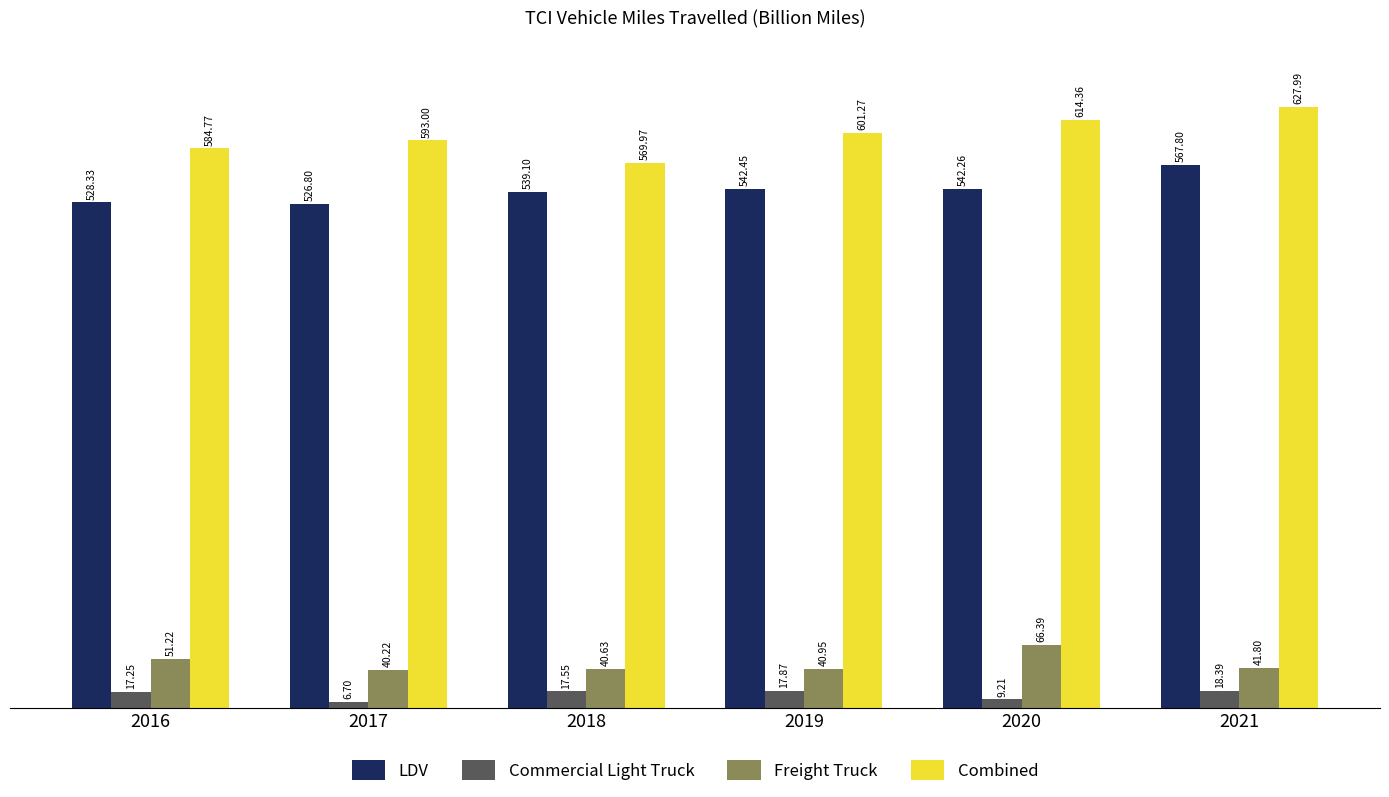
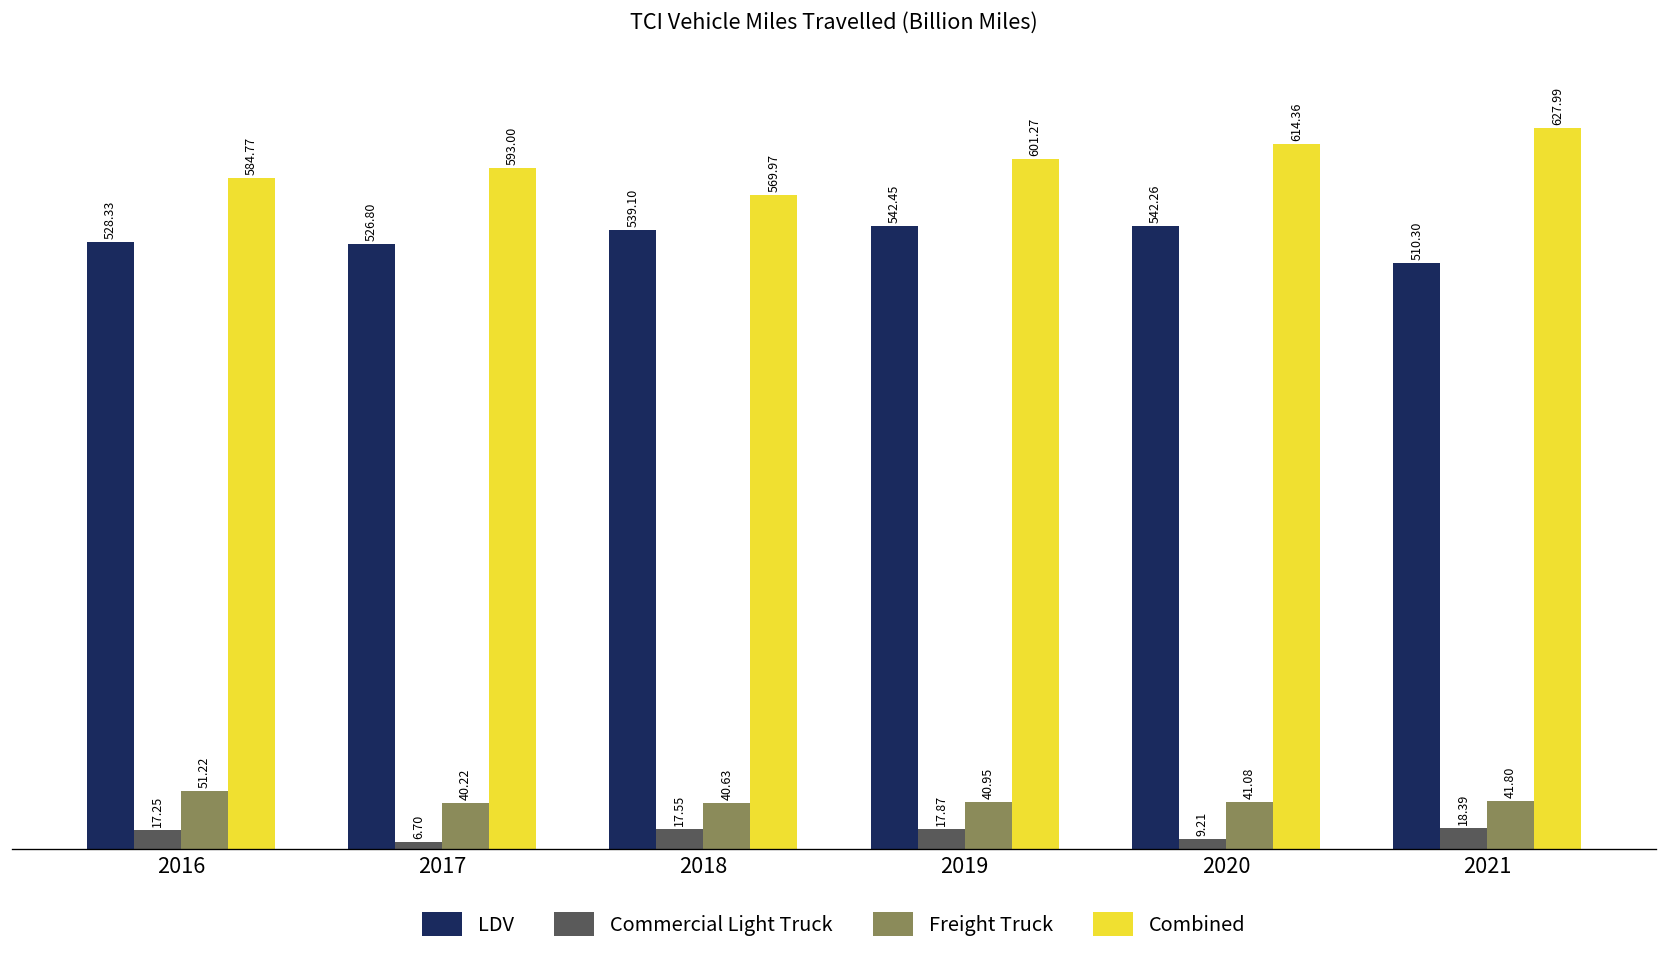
  {
    "LDV": {
      "2016": 528.33,
      "2017": 526.80,
      "2018": 539.10,
      "2019": 542.45,
      "2020": 542.26,
-     "2021": 567.80
+     "2021": 510.30
    },
    "Commercial Light Truck": {
      "2016": 17.25,
      "2017": 6.70,
      "2018": 17.55,
      "2019": 17.87,
      "2020": 9.21,
      "2021": 18.39
    },
    "Freight Truck": {
      "2016": 51.22,
      "2017": 40.22,
      "2018": 40.63,
      "2019": 40.95,
-     "2020": 66.39,
+     "2020": 41.08,
      "2021": 41.80
    },
    "Combined": {
      "2016": 584.77,
      "2017": 593.00,
      "2018": 569.97,
      "2019": 601.27,
      "2020": 614.36,
      "2021": 627.99
    }
  }
